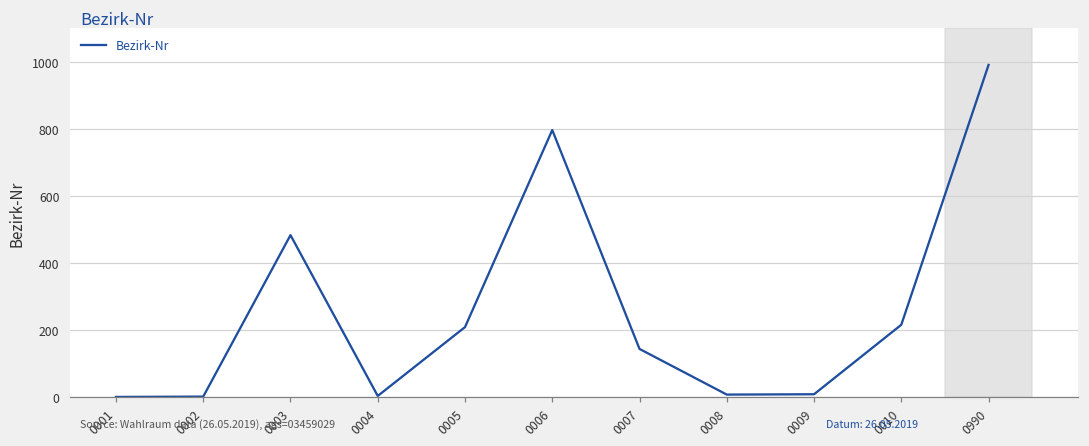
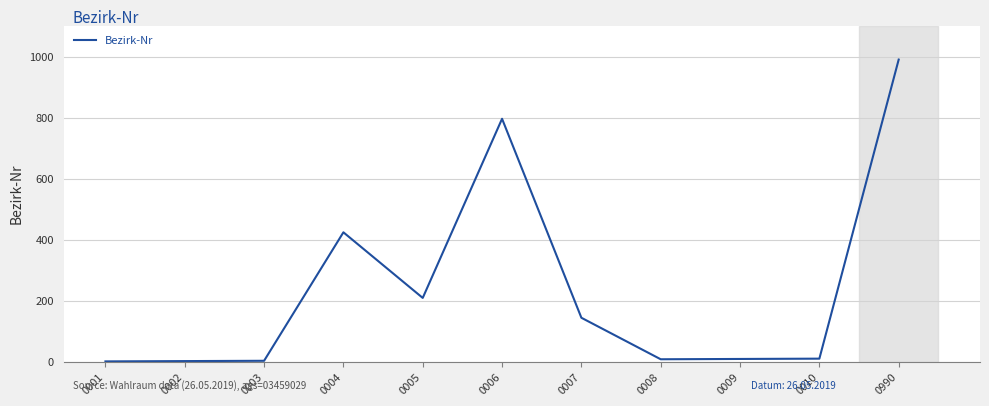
  {
    "0001": 0,
    "0002": 0,
-   "0003": 480,
-   "0004": 0,
+   "0003": 0,
+   "0004": 420,
    "0005": 210,
    "0006": 800,
    "0007": 140,
    "0008": 10,
    "0009": 10,
-   "0010": 220,
+   "0010": 10,
    "0990": 990
  }
